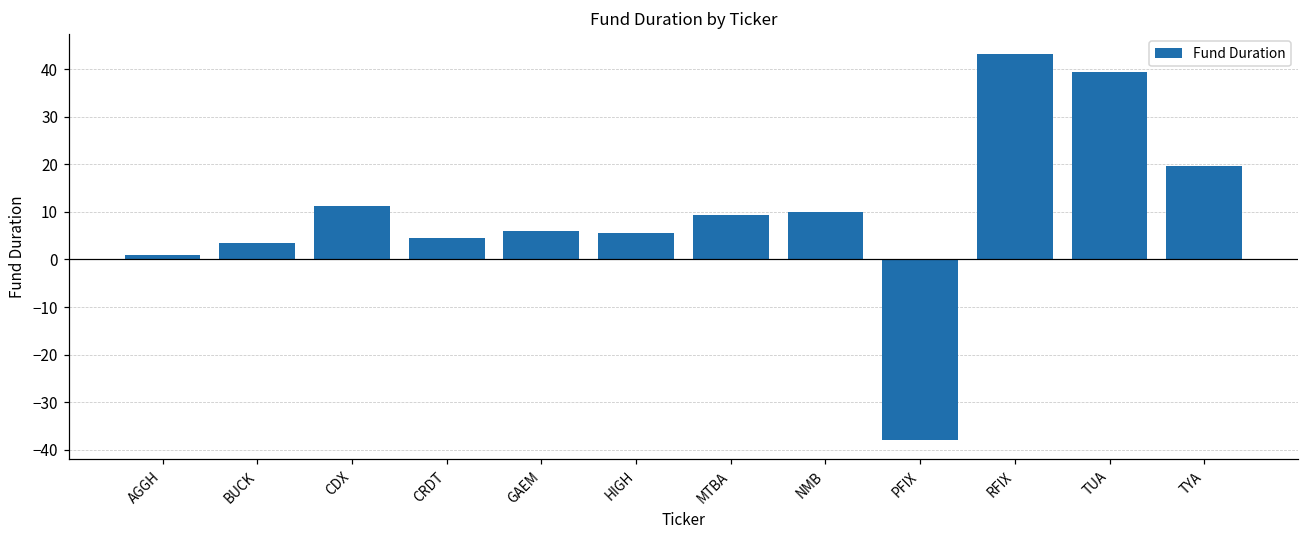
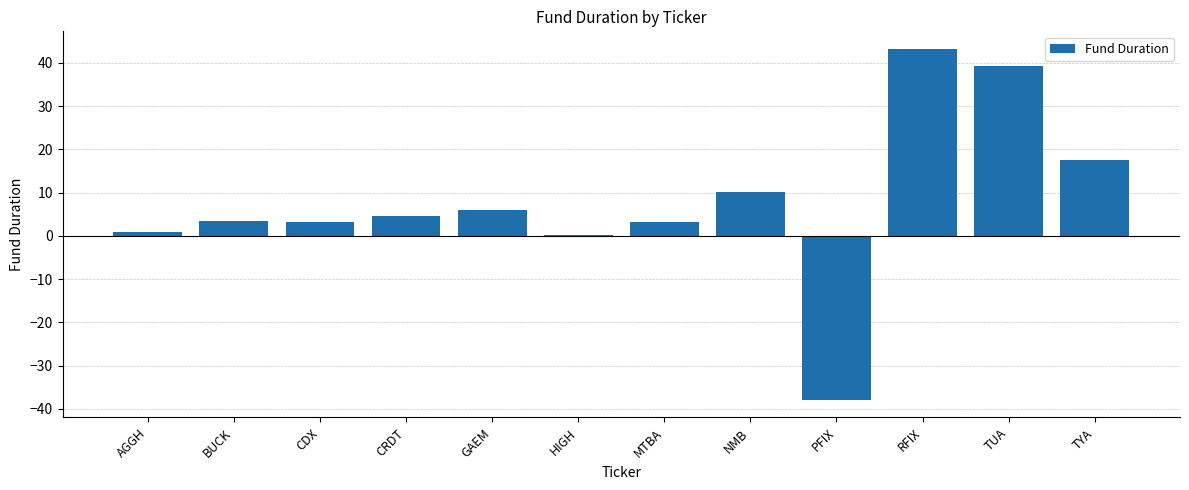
  {
    "AGGH": 1,
    "BUCK": 3,
-   "CDX": 11,
+   "CDX": 3,
    "CRDT": 5,
    "GAEM": 6,
-   "HIGH": 5,
-   "MTBA": 9,
+   "HIGH": 0,
+   "MTBA": 3,
    "NMB": 10,
    "PFIX": -38,
    "RFIX": 43,
    "TUA": 39,
-   "TYA": 20
+   "TYA": 17
  }
